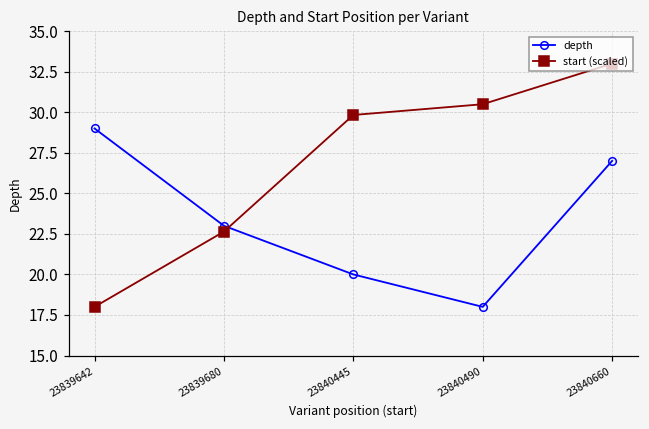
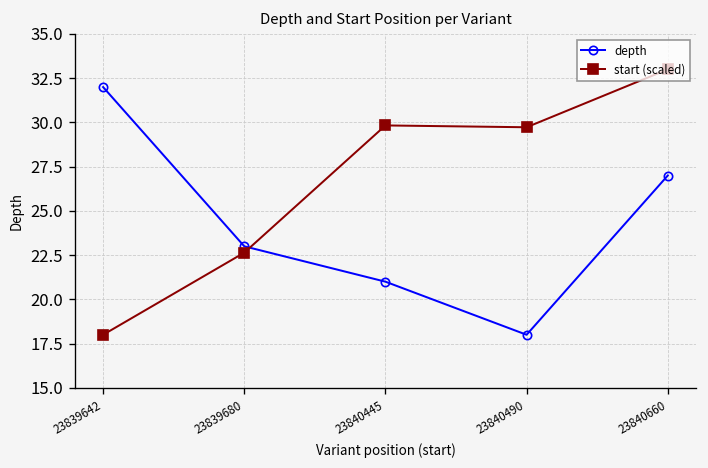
  {
    "depth": {
-     "23839642": 29,
+     "23839642": 32,
      "23839680": 23,
-     "23840445": 20,
+     "23840445": 21,
      "23840490": 18,
      "23840660": 27
    },
    "start (scaled)": {
      "23839642": 18.0,
      "23839680": 22.6,
      "23840445": 29.8,
-     "23840490": 30.5
+     "23840490": 29.7
    }
  }
